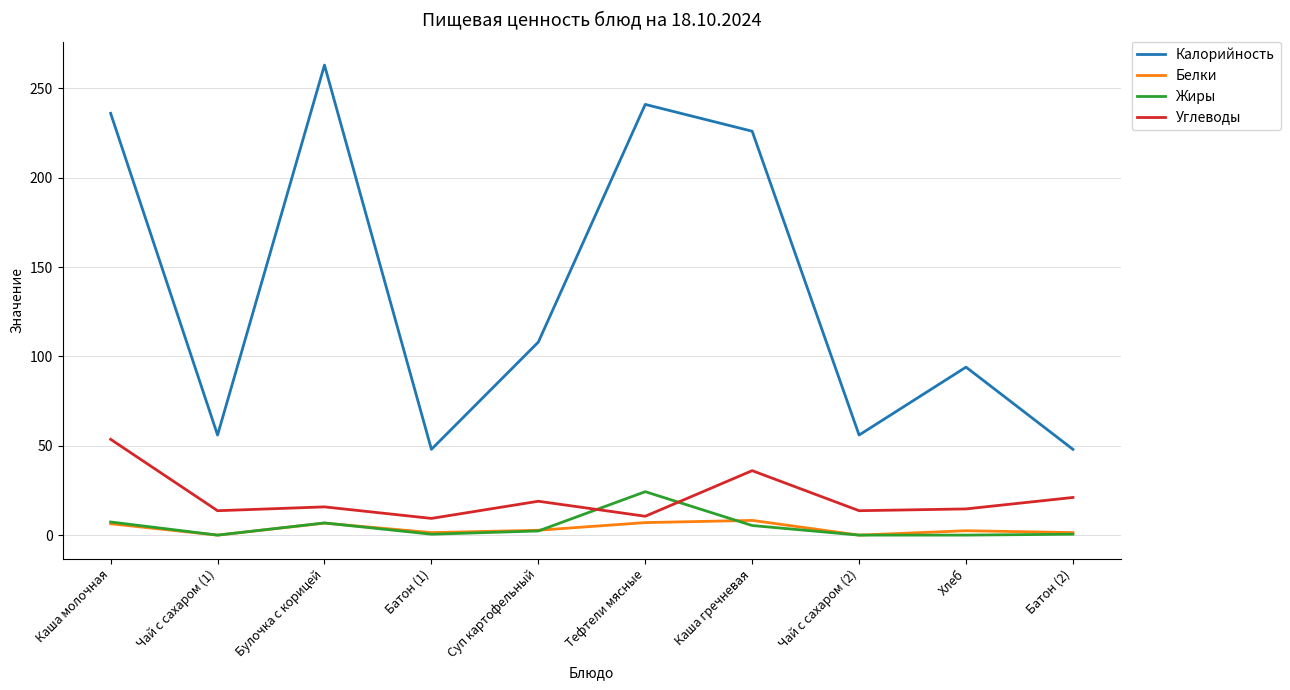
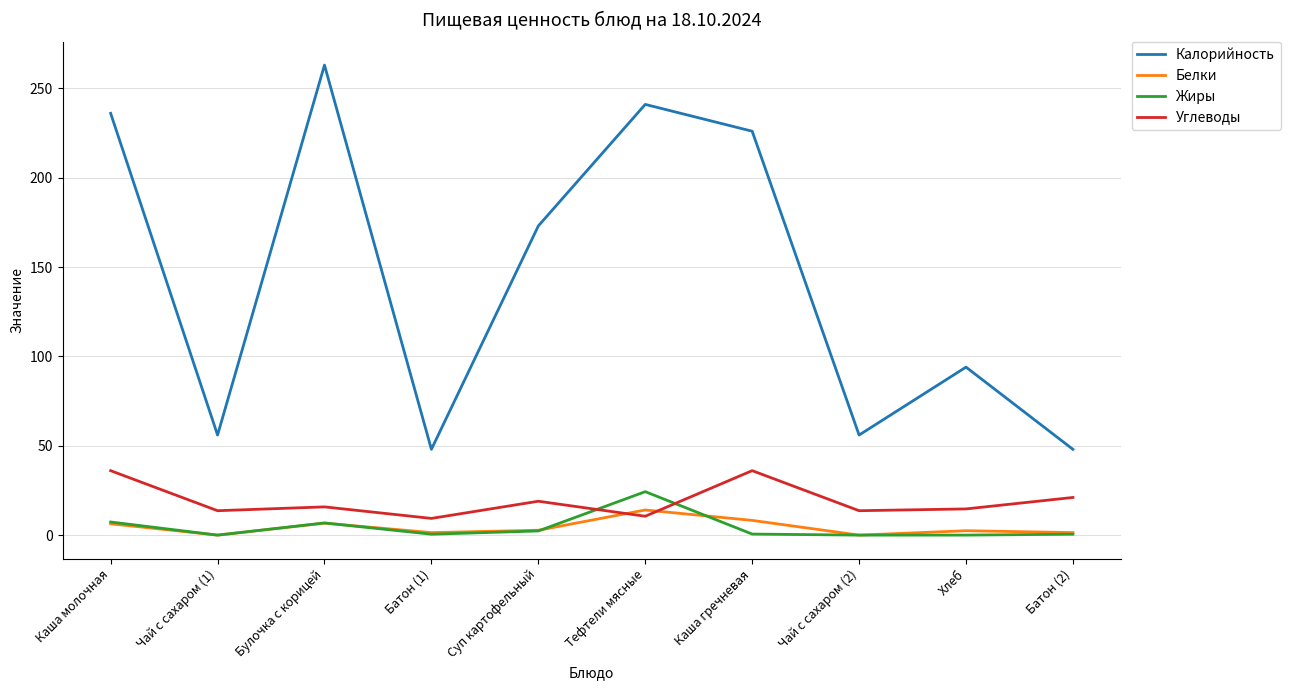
  {
    "Калорийность": {
      "Каша молочная": 236,
      "Чай с сахаром (1)": 56,
      "Булочка с корицей": 263,
      "Батон (1)": 48,
-     "Суп картофельный": 108,
+     "Суп картофельный": 173,
      "Тефтели мясные": 241,
      "Каша гречневая": 226,
      "Чай с сахаром (2)": 56,
      "Хлеб": 94,
      "Батон (2)": 48
    },
    "Белки": {
-     "Тефтели мясные": 7,
+     "Тефтели мясные": 14,
      "Каша гречневая": 8,
      "Хлеб": 2
    },
    "Жиры": {
      "Тефтели мясные": 24,
-     "Каша гречневая": 5,
+     "Каша гречневая": 1,
      "Хлеб": 0
    },
    "Углеводы": {
-     "Каша молочная": 54,
+     "Каша молочная": 36,
      "Чай с сахаром (1)": 14,
      "Булочка с корицей": 16,
      "Батон (1)": 9,
      "Суп картофельный": 19,
      "Тефтели мясные": 11,
      "Каша гречневая": 36,
      "Чай с сахаром (2)": 14,
      "Хлеб": 15,
      "Батон (2)": 21
    }
  }
